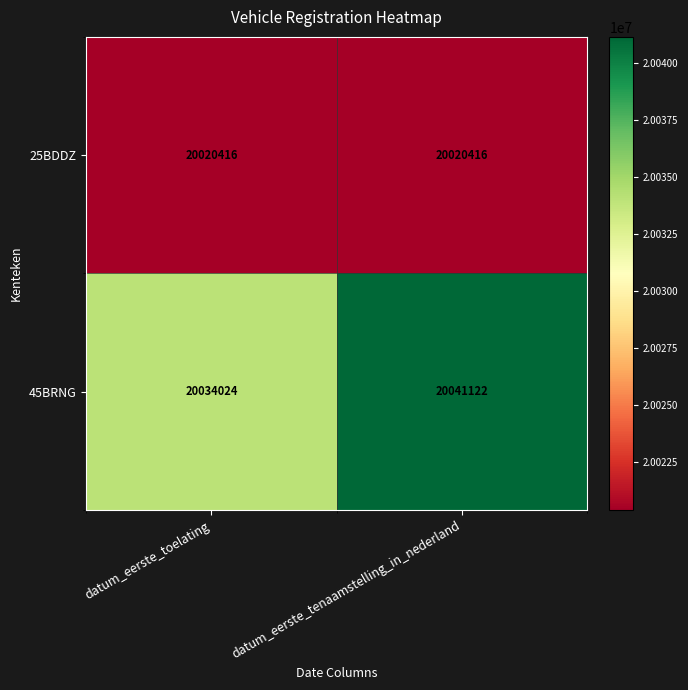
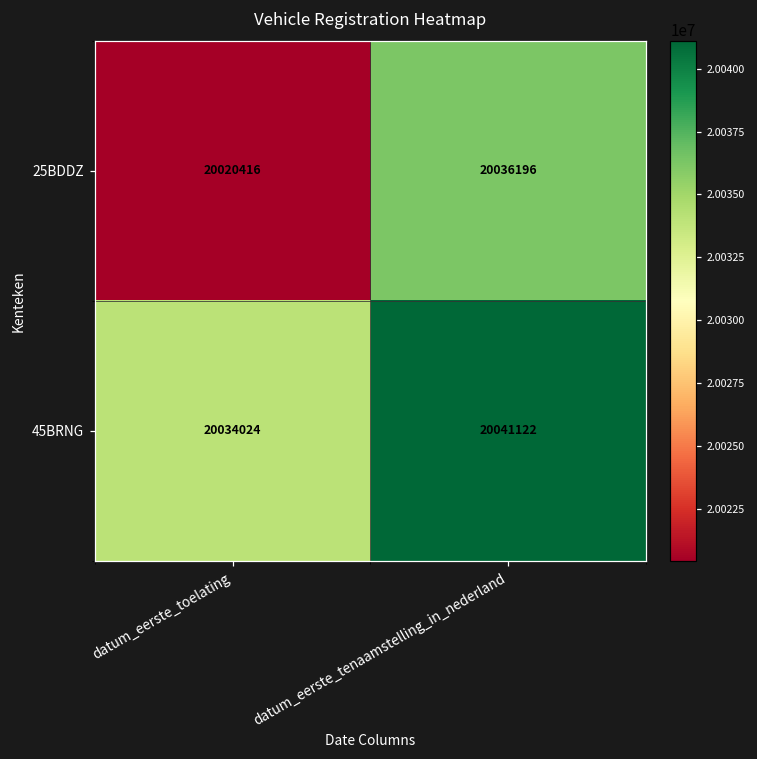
  {
    "25BDDZ": {
      "datum_eerste_toelating": 20020416,
-     "datum_eerste_tenaamstelling_in_nederland": 20020416
+     "datum_eerste_tenaamstelling_in_nederland": 20036196
    },
    "45BRNG": {
      "datum_eerste_toelating": 20034024,
      "datum_eerste_tenaamstelling_in_nederland": 20041122
    }
  }
